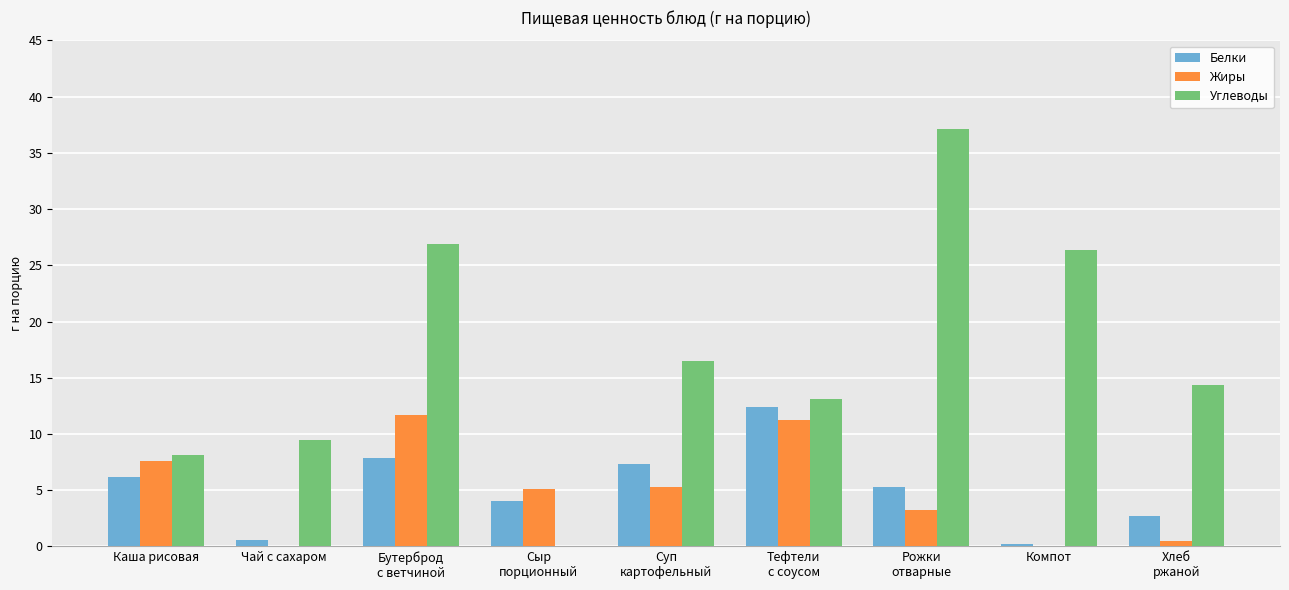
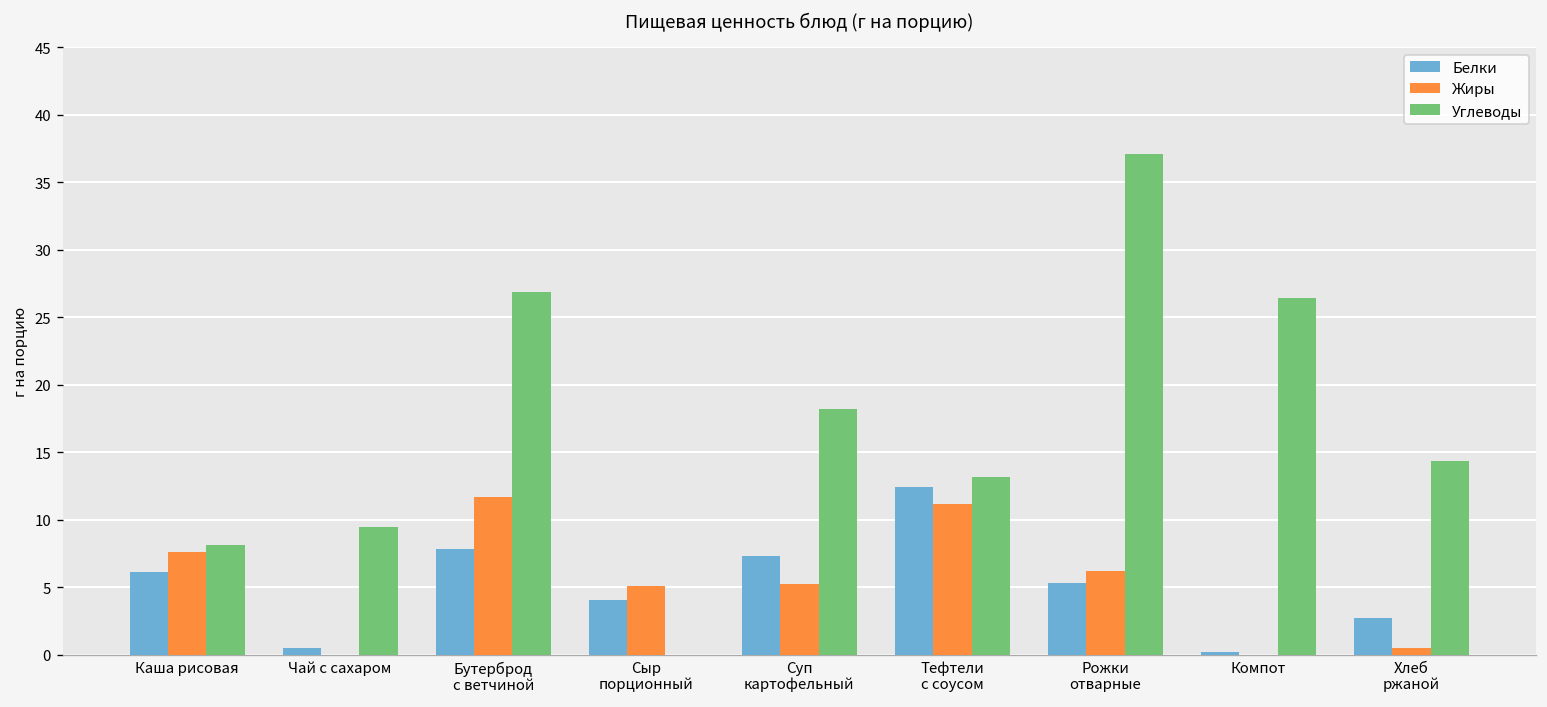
  {
    "Белки": {
      "Каша рисовая": 6.2,
      "Чай с сахаром": 0.5,
      "Бутерброд с ветчиной": 7.9,
      "Сыр порционный": 4.1,
      "Суп картофельный": 7.3,
      "Тефтели с соусом": 12.4,
      "Рожки отварные": 5.3,
      "Хлеб ржаной": 2.7
    },
    "Жиры": {
      "Каша рисовая": 7.6,
      "Чай с сахаром": 0.0,
      "Бутерброд с ветчиной": 11.7,
      "Сыр порционный": 5.1,
      "Суп картофельный": 5.3,
      "Тефтели с соусом": 11.2,
-     "Рожки отварные": 3.2,
+     "Рожки отварные": 6.2,
      "Компот": 0.0,
      "Хлеб ржаной": 0.5
    },
    "Углеводы": {
      "Каша рисовая": 8.1,
      "Чай с сахаром": 9.5,
      "Бутерброд с ветчиной": 26.9,
      "Сыр порционный": 0.0,
-     "Суп картофельный": 16.5,
+     "Суп картофельный": 18.2,
      "Тефтели с соусом": 13.1,
      "Рожки отварные": 37.1,
      "Компот": 26.4,
      "Хлеб ржаной": 14.4
    }
  }
